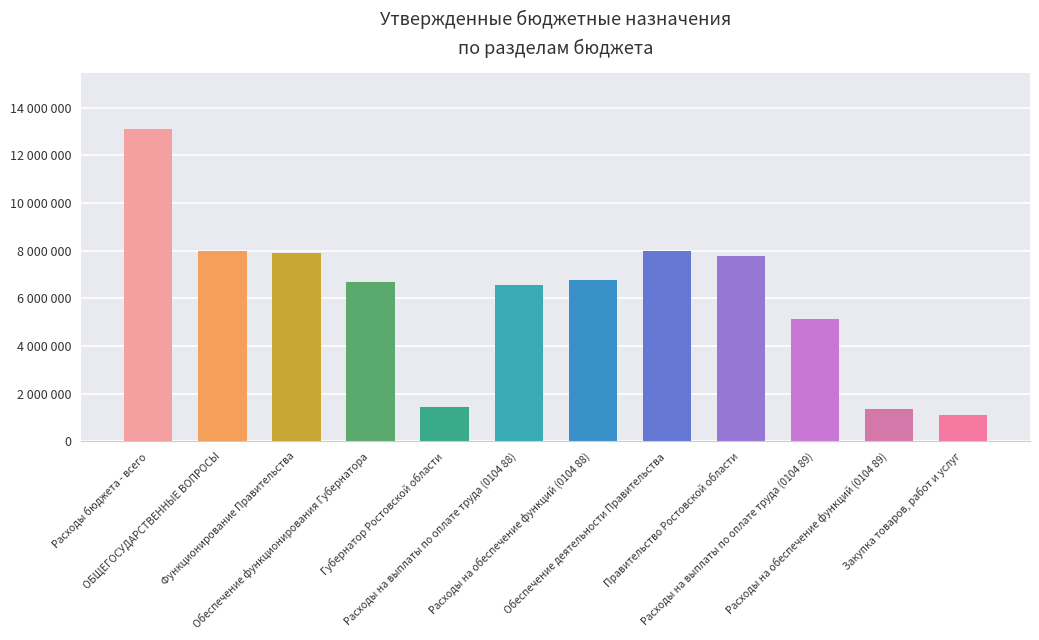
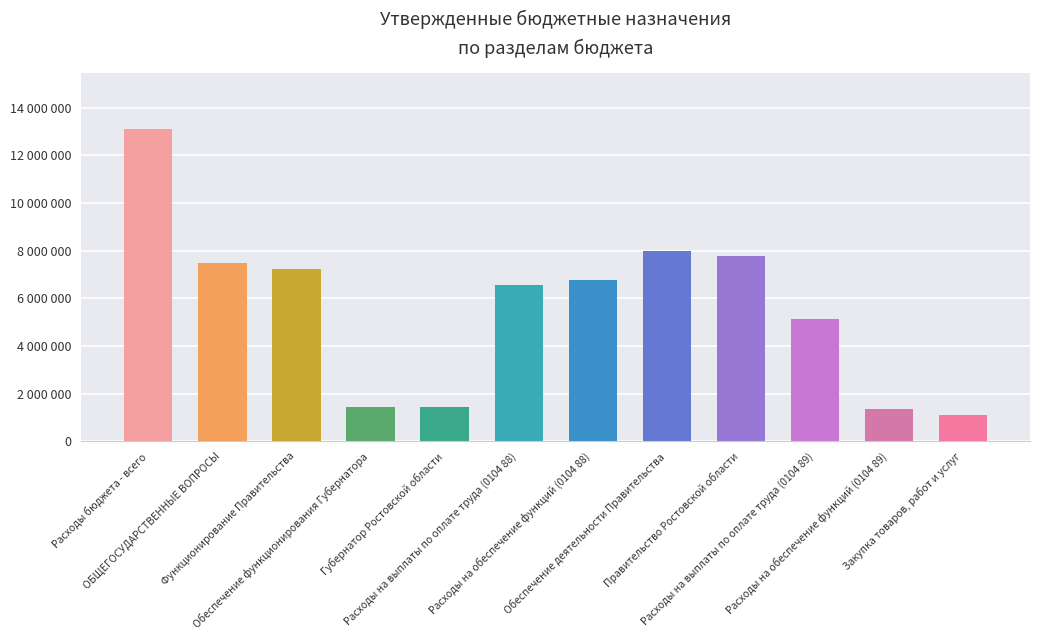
  {
    "Расходы бюджета - всего": 13100000,
-   "ОБЩЕГОСУДАРСТВЕННЫЕ ВОПРОСЫ": 8000000,
-   "Функционирование Правительства": 7900000,
-   "Обеспечение функционирования Губернатора": 6700000,
+   "ОБЩЕГОСУДАРСТВЕННЫЕ ВОПРОСЫ": 7500000,
+   "Функционирование Правительства": 7200000,
+   "Обеспечение функционирования Губернатора": 1400000,
    "Губернатор Ростовской области": 1400000,
    "Расходы на выплаты по оплате труда (0104 88)": 6600000,
    "Расходы на обеспечение функций (0104 88)": 6800000,
    "Обеспечение деятельности Правительства": 8000000,
    "Правительство Ростовской области": 7800000,
    "Расходы на выплаты по оплате труда (0104 89)": 5100000,
    "Расходы на обеспечение функций (0104 89)": 1400000,
    "Закупка товаров, работ и услуг": 1100000
  }
